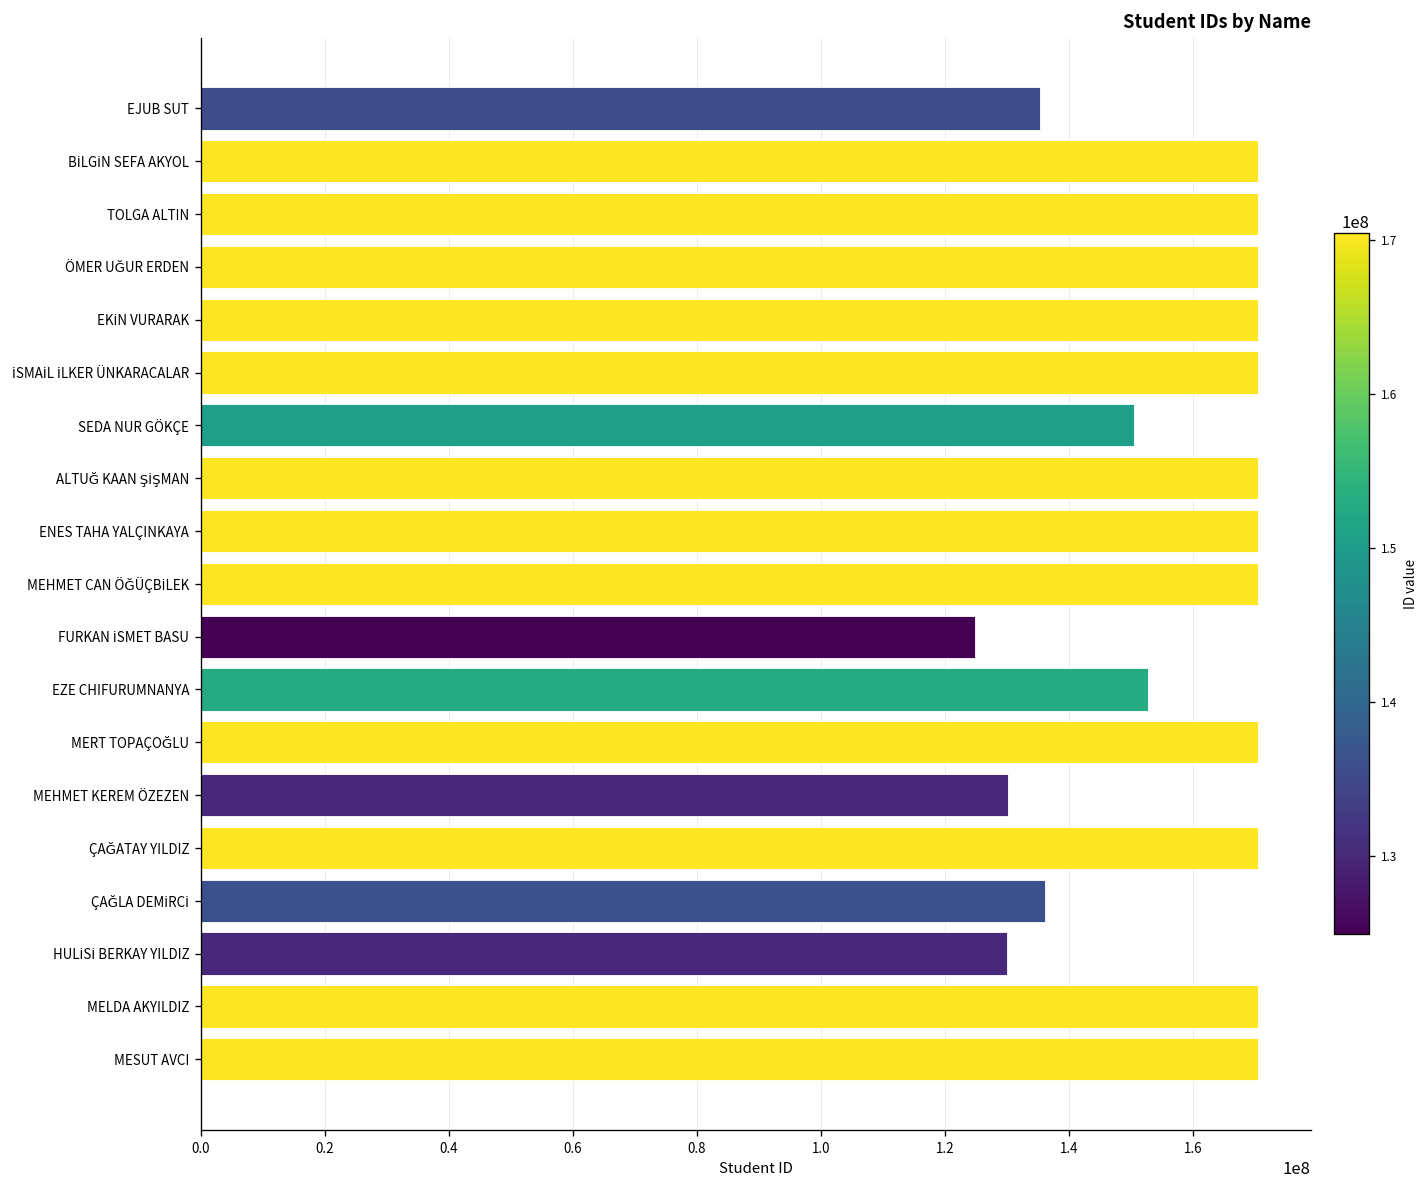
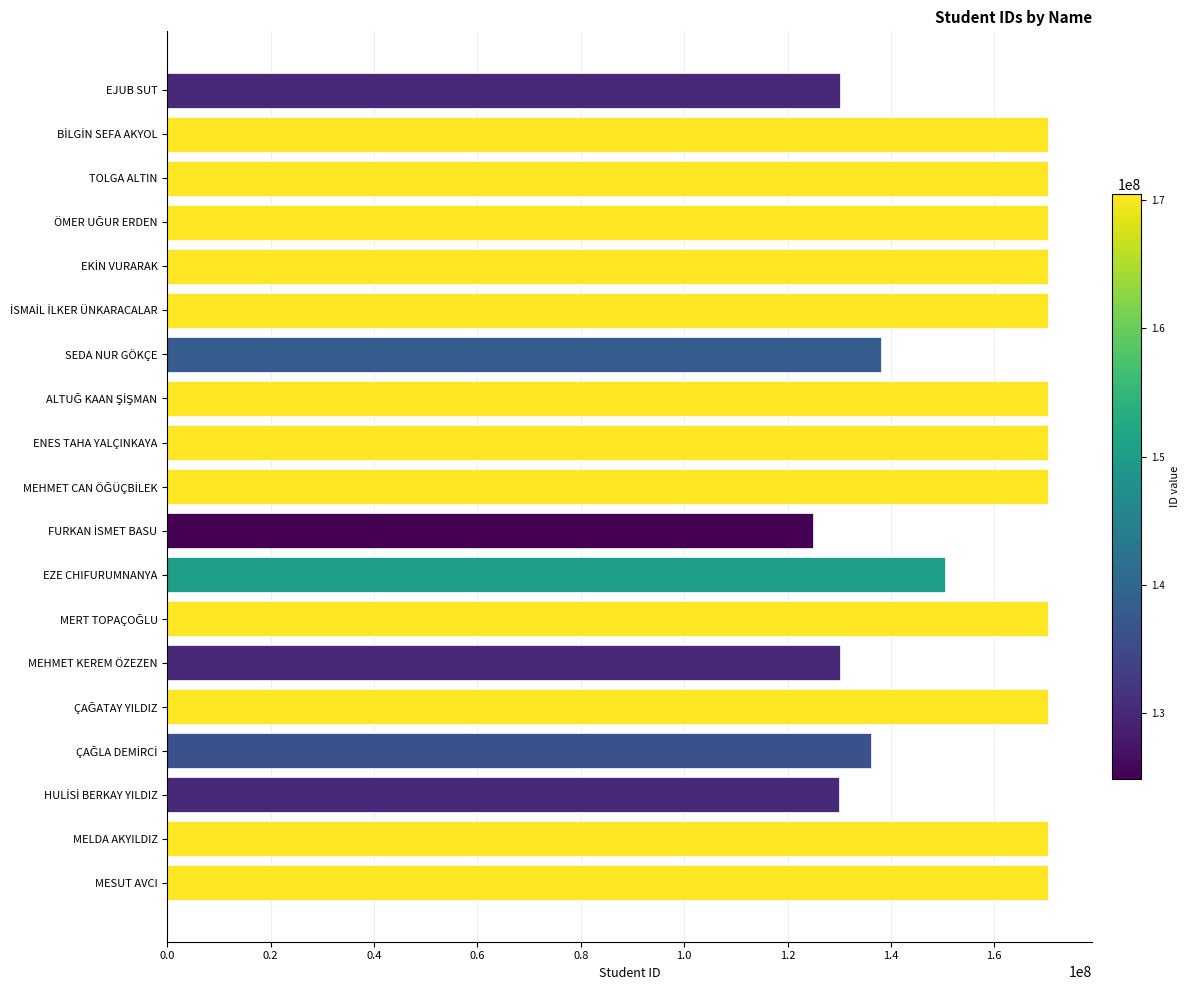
  {
-   "EJUB SUT": 135000000,
+   "EJUB SUT": 130000000,
    "BİLGİN SEFA AKYOL": 170000000,
    "TOLGA ALTIN": 170000000,
    "ÖMER UĞUR ERDEN": 170000000,
    "EKİN VURARAK": 170000000,
    "İSMAİL İLKER ÜNKARACALAR": 170000000,
-   "SEDA NUR GÖKÇE": 150000000,
+   "SEDA NUR GÖKÇE": 138000000,
    "ALTUĞ KAAN ŞİŞMAN": 170000000,
    "ENES TAHA YALÇINKAYA": 170000000,
    "MEHMET CAN ÖĞÜÇBİLEK": 170000000,
    "FURKAN İSMET BASU": 125000000,
-   "EZE CHIFURUMNANYA": 153000000,
+   "EZE CHIFURUMNANYA": 150000000,
    "MERT TOPAÇOĞLU": 170000000,
    "MEHMET KEREM ÖZEZEN": 130000000,
    "ÇAĞATAY YILDIZ": 170000000,
    "ÇAĞLA DEMİRCİ": 136000000,
    "HULİSİ BERKAY YILDIZ": 130000000,
    "MELDA AKYILDIZ": 170000000,
    "MESUT AVCI": 170000000
  }
